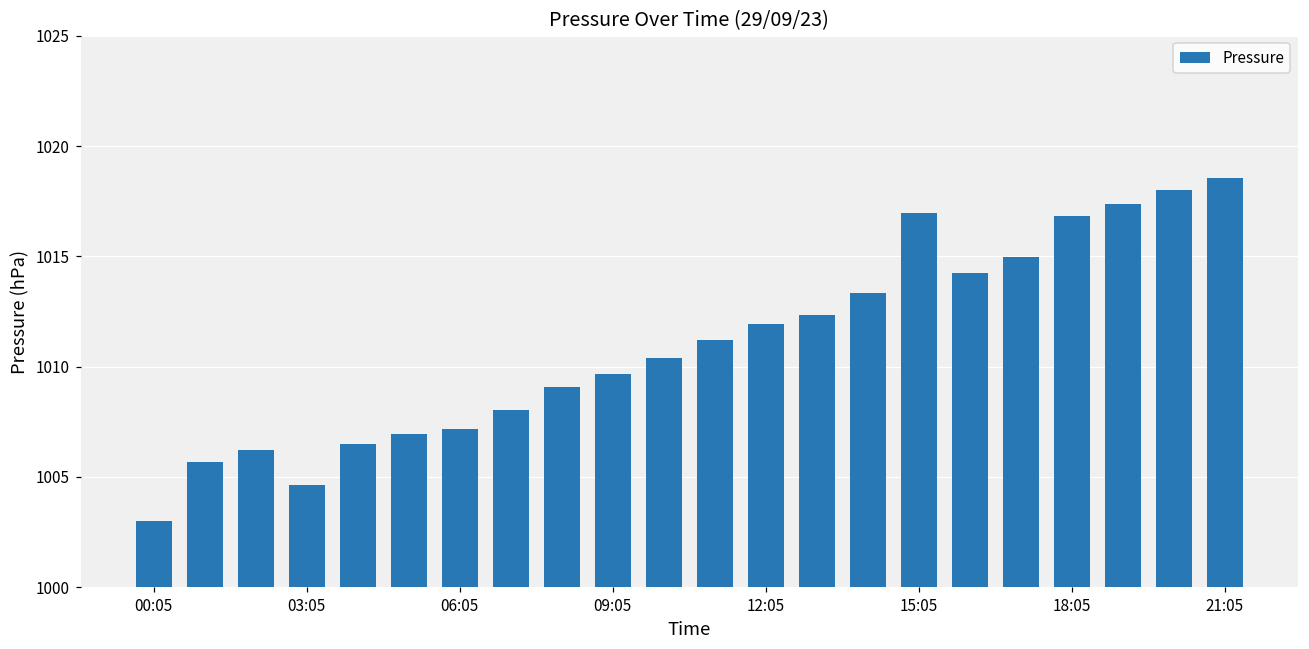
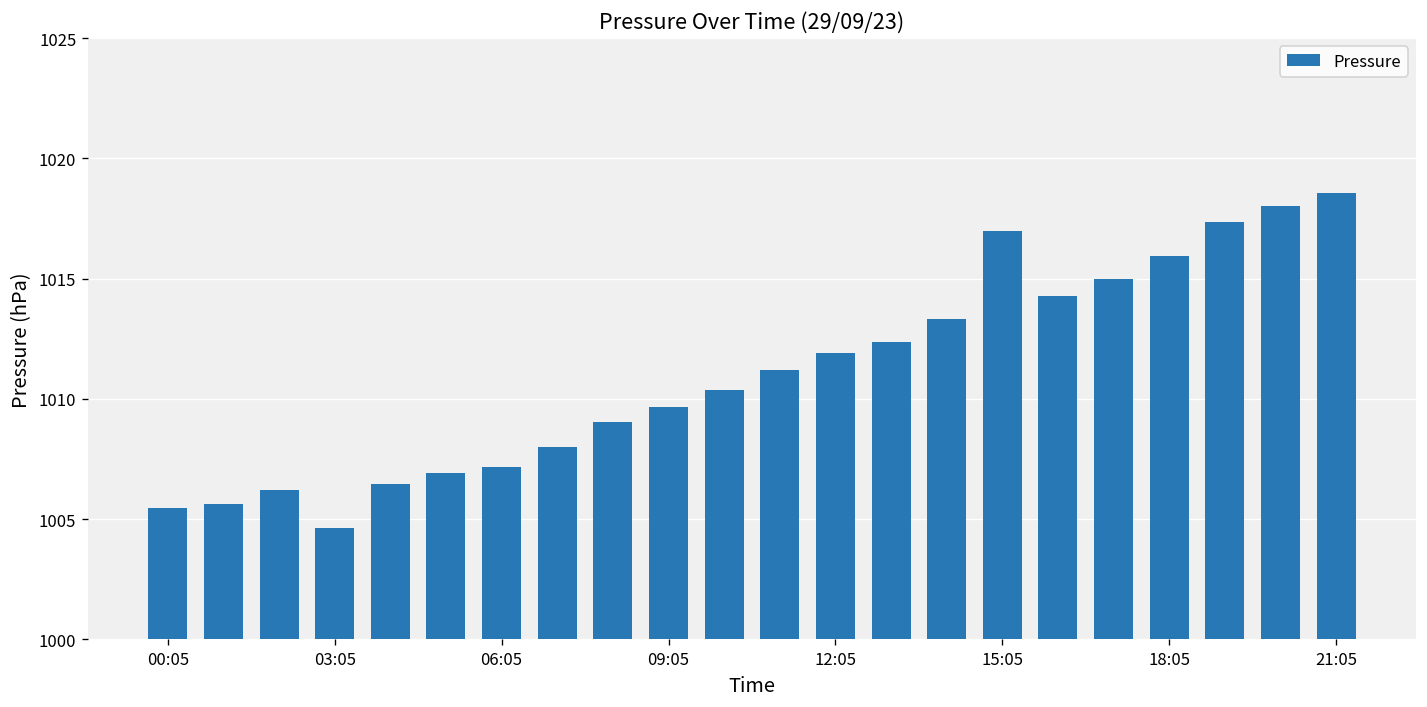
  {
-   "00:05": 1003.0,
+   "00:05": 1005.5,
    "03:05": 1004.6,
    "06:05": 1007.2,
    "09:05": 1009.7,
    "12:05": 1011.9,
    "15:05": 1017.0,
-   "18:05": 1016.8,
+   "18:05": 1016.0,
    "21:05": 1018.6
  }
